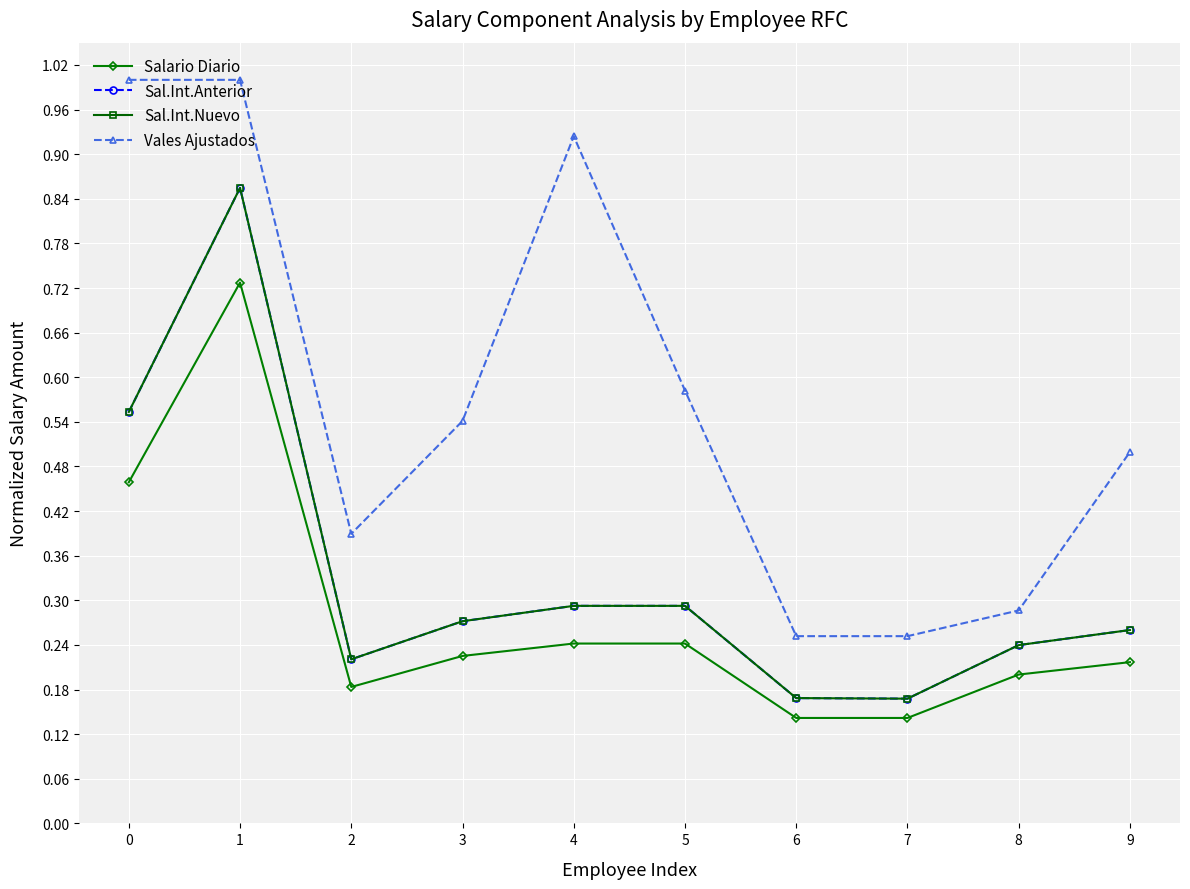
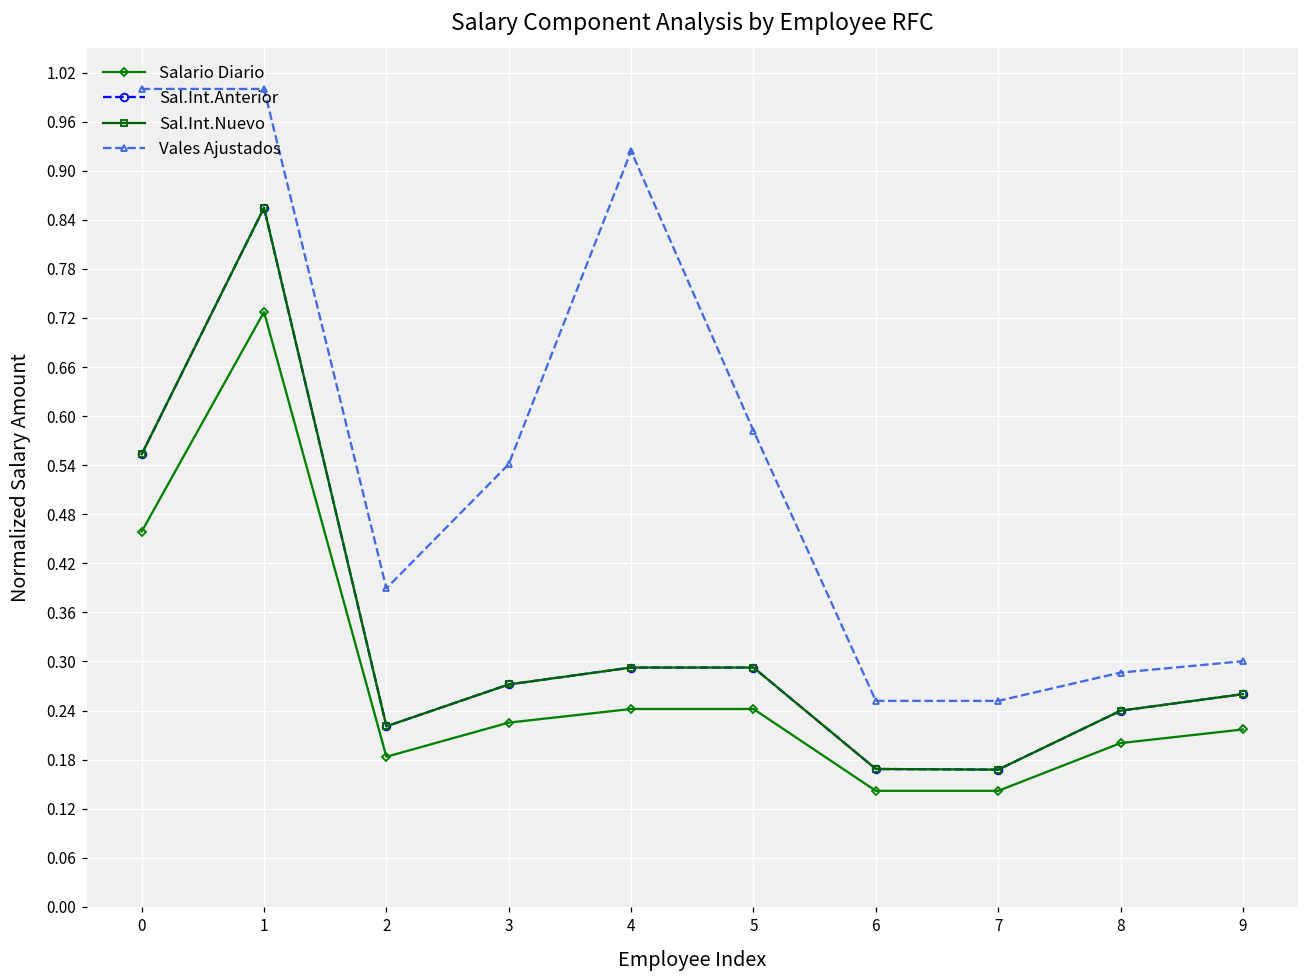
  {
    "Vales Ajustados": {
      "0": 1.00,
      "1": 1.00,
      "2": 0.39,
      "3": 0.54,
      "4": 0.92,
      "5": 0.58,
      "6": 0.25,
      "7": 0.25,
      "8": 0.29,
-     "9": 0.50
+     "9": 0.30
    }
  }
